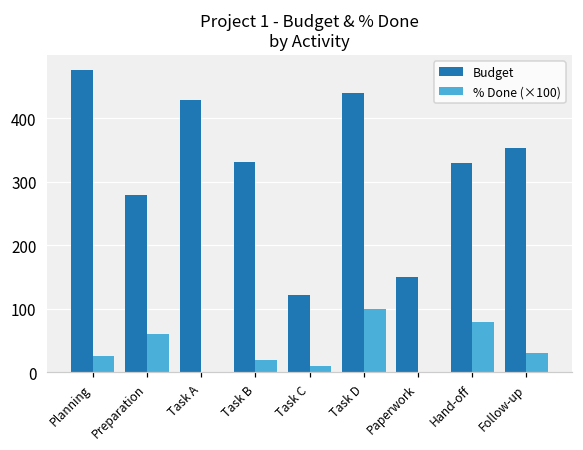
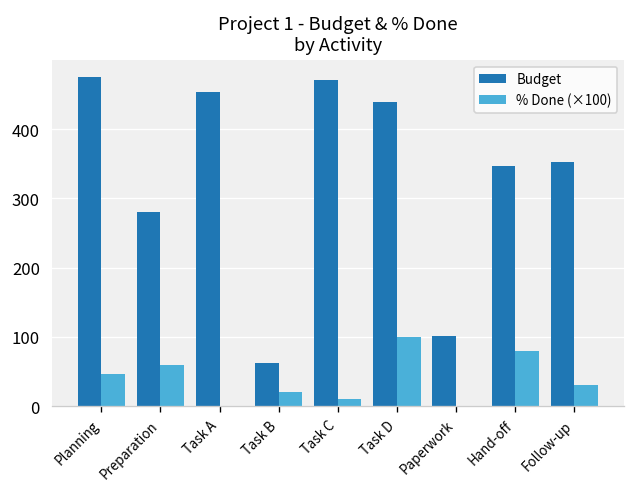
  {
    "Budget": {
      "Planning": 480,
      "Preparation": 280,
-     "Task A": 430,
-     "Task B": 330,
-     "Task C": 120,
+     "Task A": 450,
+     "Task B": 60,
+     "Task C": 470,
      "Task D": 440,
-     "Paperwork": 150,
-     "Hand-off": 330,
+     "Paperwork": 100,
+     "Hand-off": 350,
      "Follow-up": 350
    },
    "% Done (×100)": {
-     "Planning": 30,
+     "Planning": 50,
      "Preparation": 60,
      "Task A": 0,
      "Task B": 20,
      "Task C": 10,
      "Task D": 100,
      "Paperwork": 0,
      "Hand-off": 80,
      "Follow-up": 30
    }
  }
